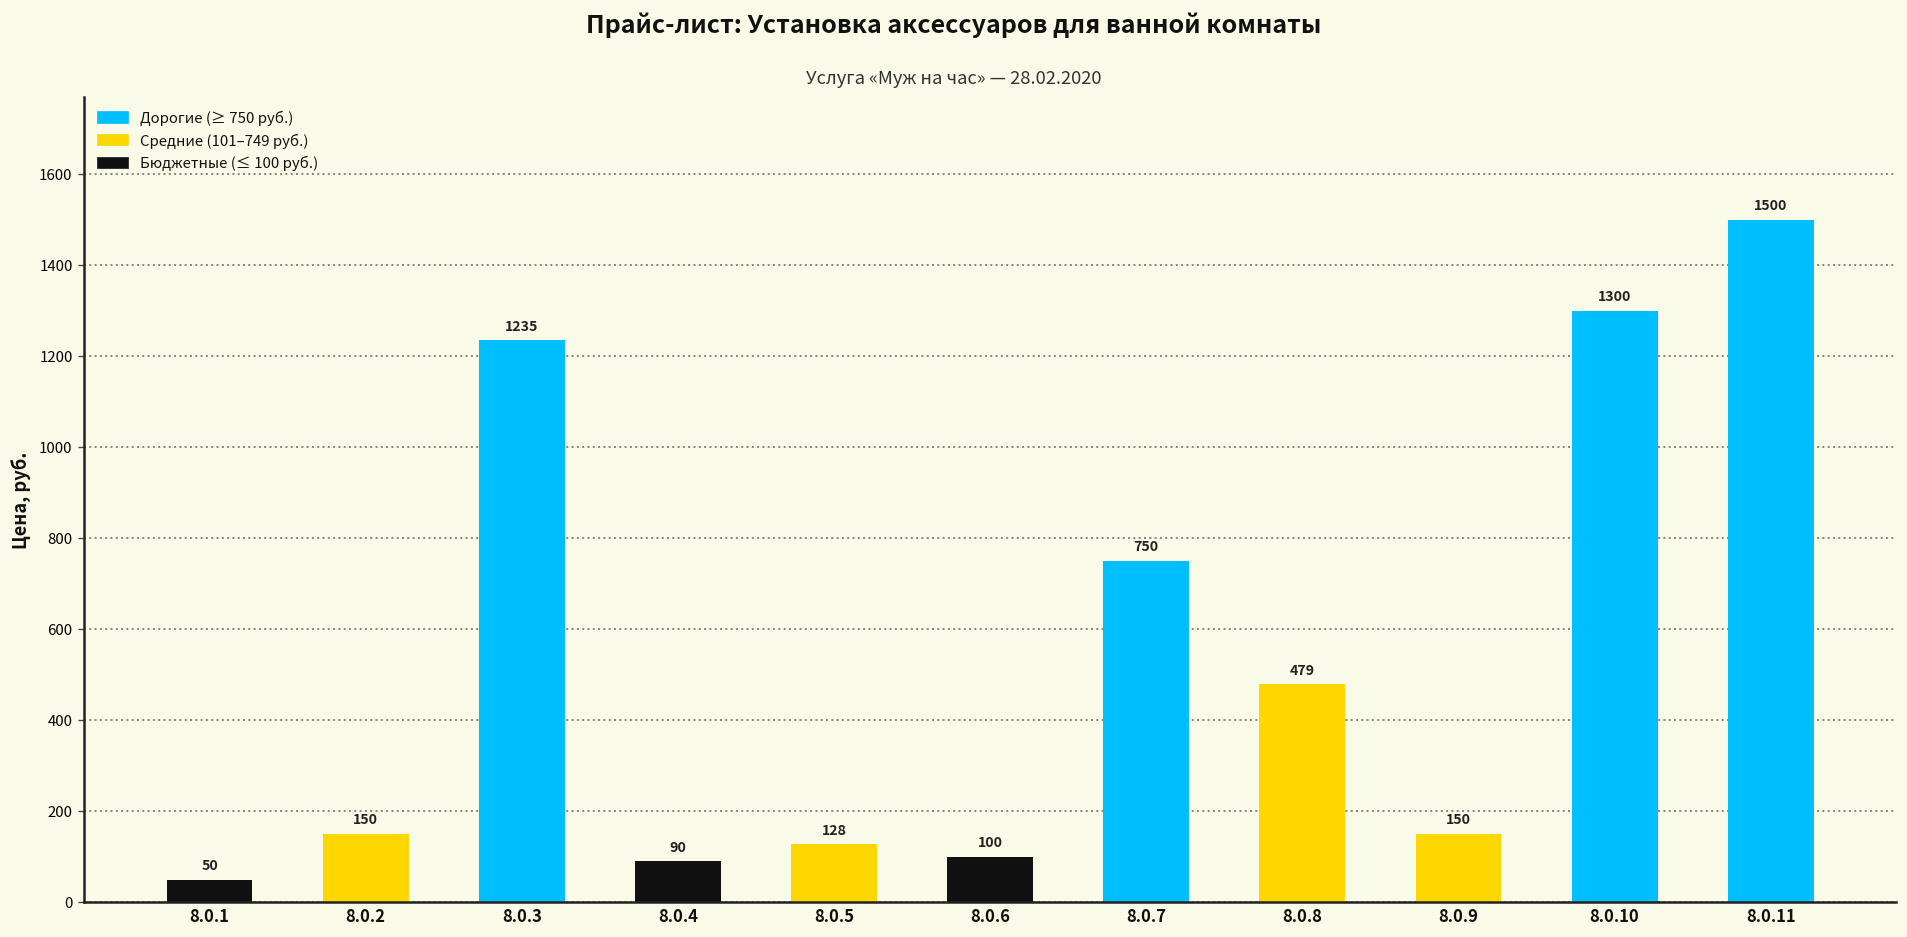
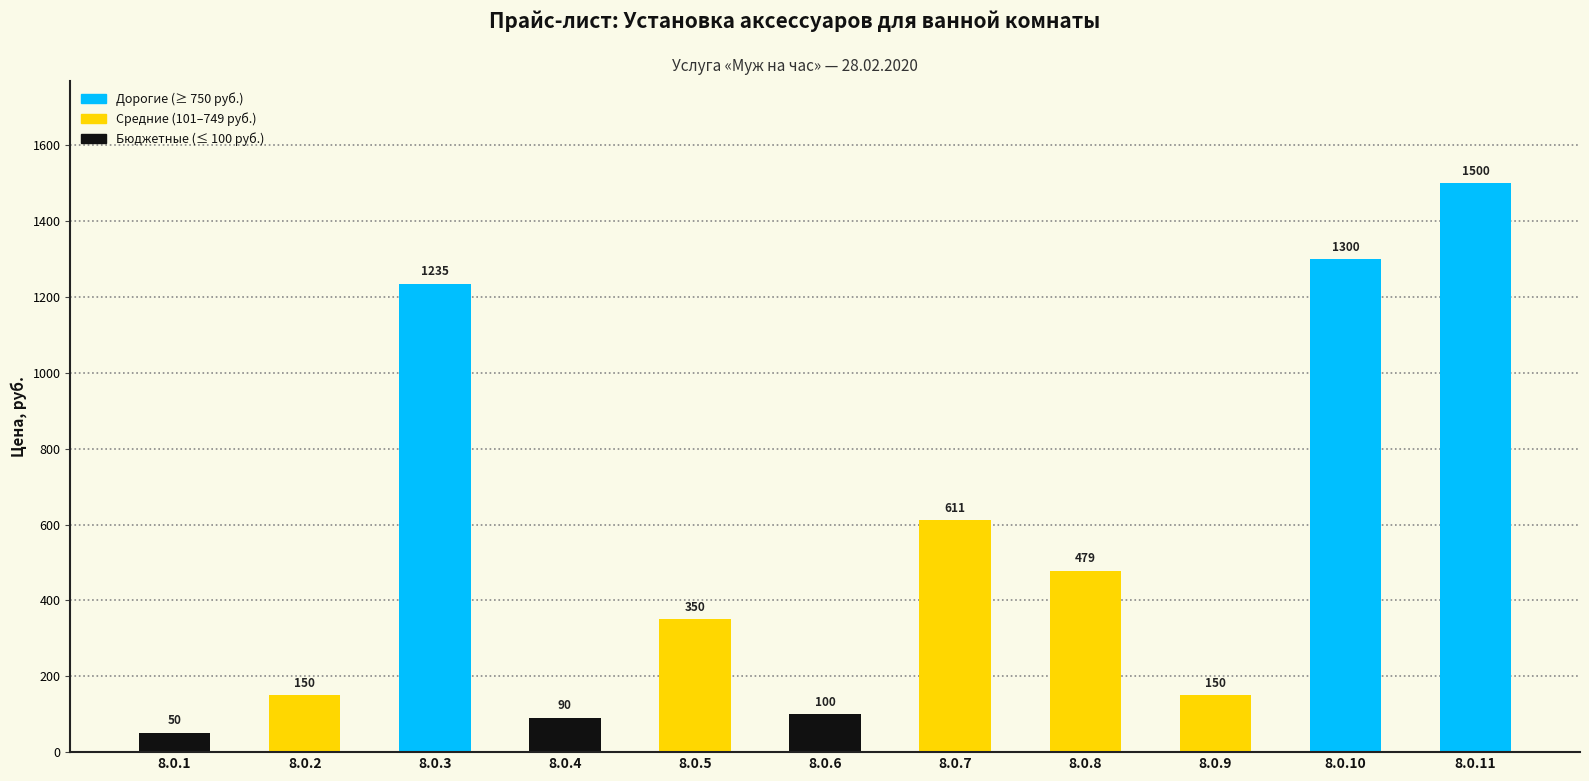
  {
    "8.0.1": 50,
    "8.0.2": 150,
    "8.0.3": 1235,
    "8.0.4": 90,
-   "8.0.5": 128,
+   "8.0.5": 350,
    "8.0.6": 100,
-   "8.0.7": 750,
+   "8.0.7": 611,
    "8.0.8": 479,
    "8.0.9": 150,
    "8.0.10": 1300,
    "8.0.11": 1500
  }
